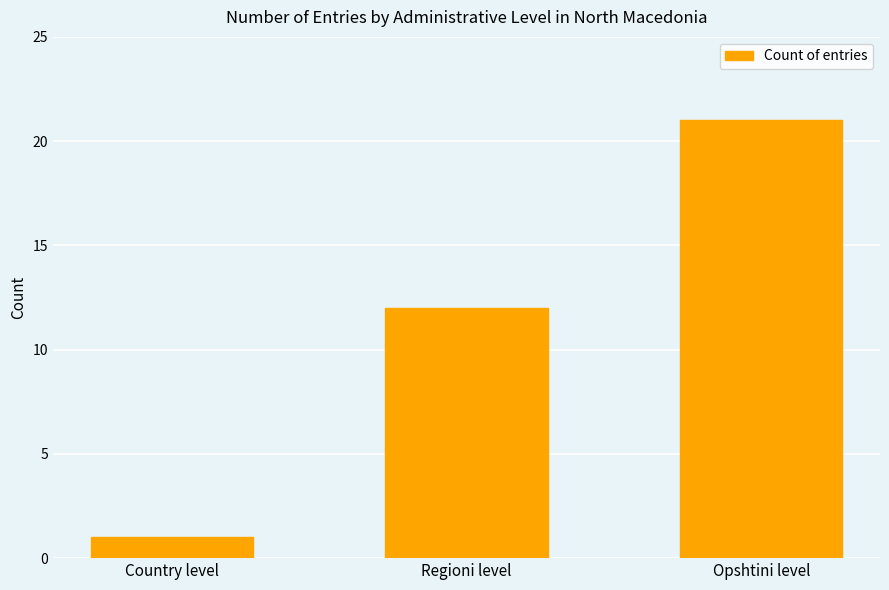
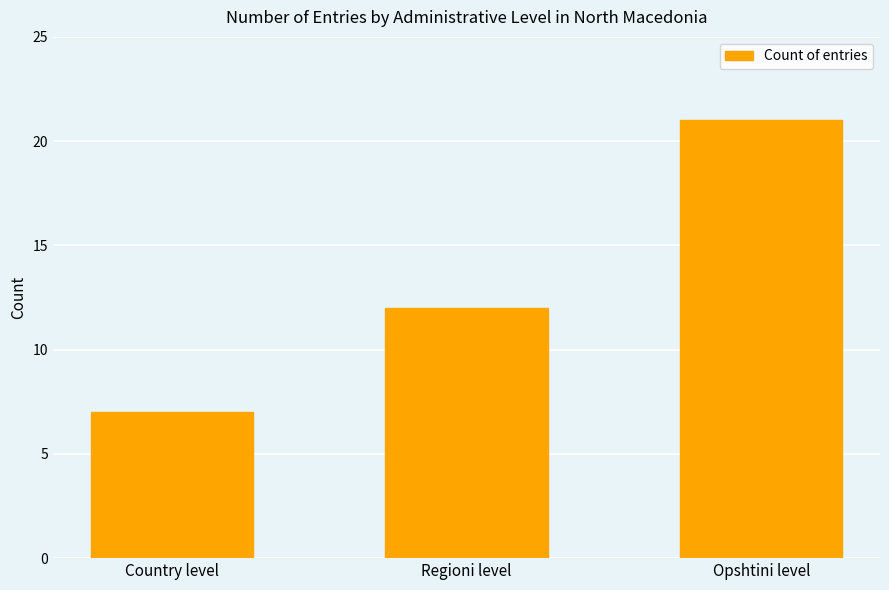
  {
-   "Country level": 1,
+   "Country level": 7,
    "Regioni level": 12,
    "Opshtini level": 21
  }
